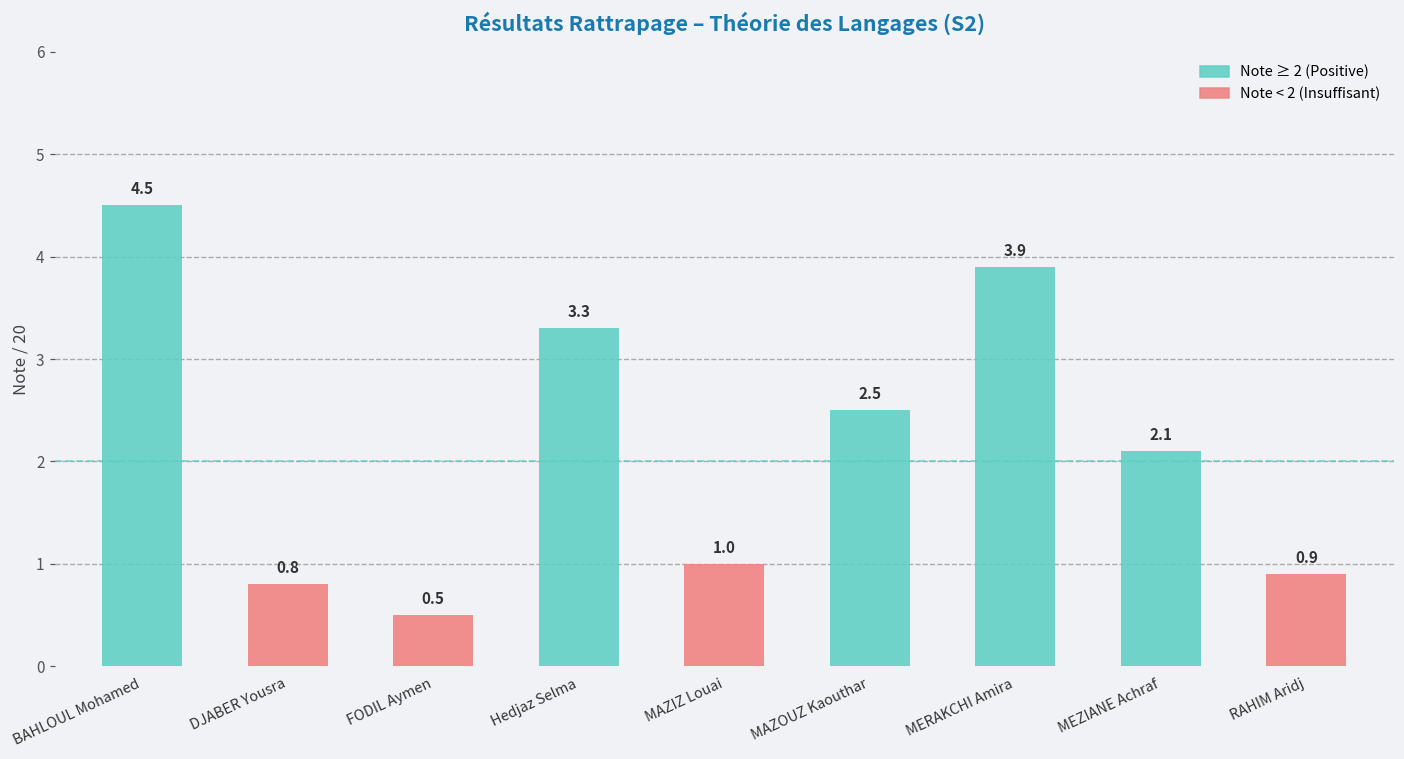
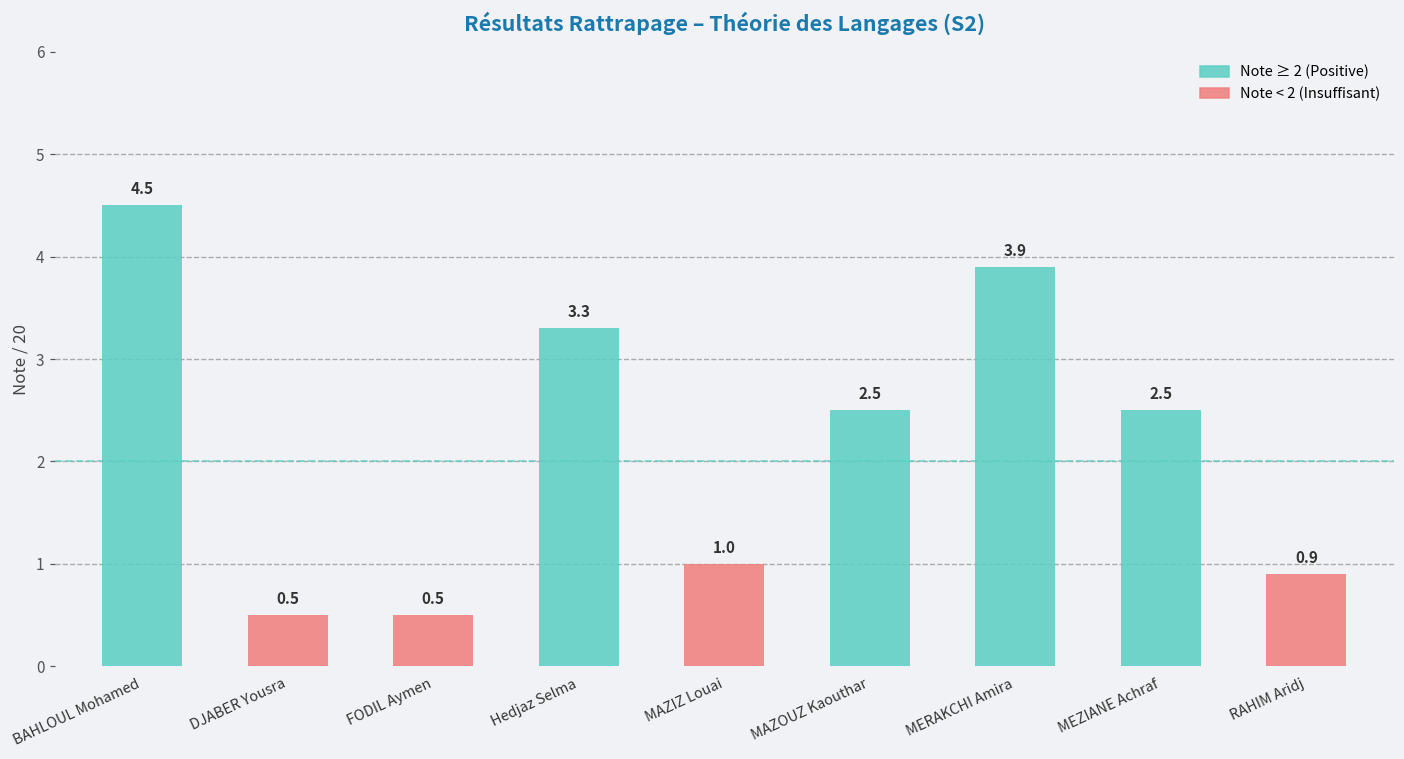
  {
    "Note ≥ 2 (Positive)": {
      "BAHLOUL Mohamed": 4.5,
      "Hedjaz Selma": 3.3,
      "MAZOUZ Kaouthar": 2.5,
      "MERAKCHI Amira": 3.9,
-     "MEZIANE Achraf": 2.1
+     "MEZIANE Achraf": 2.5
    },
    "Note < 2 (Insuffisant)": {
-     "DJABER Yousra": 0.8,
+     "DJABER Yousra": 0.5,
      "FODIL Aymen": 0.5,
      "MAZIZ Louai": 1.0,
      "RAHIM Aridj": 0.9
    }
  }
